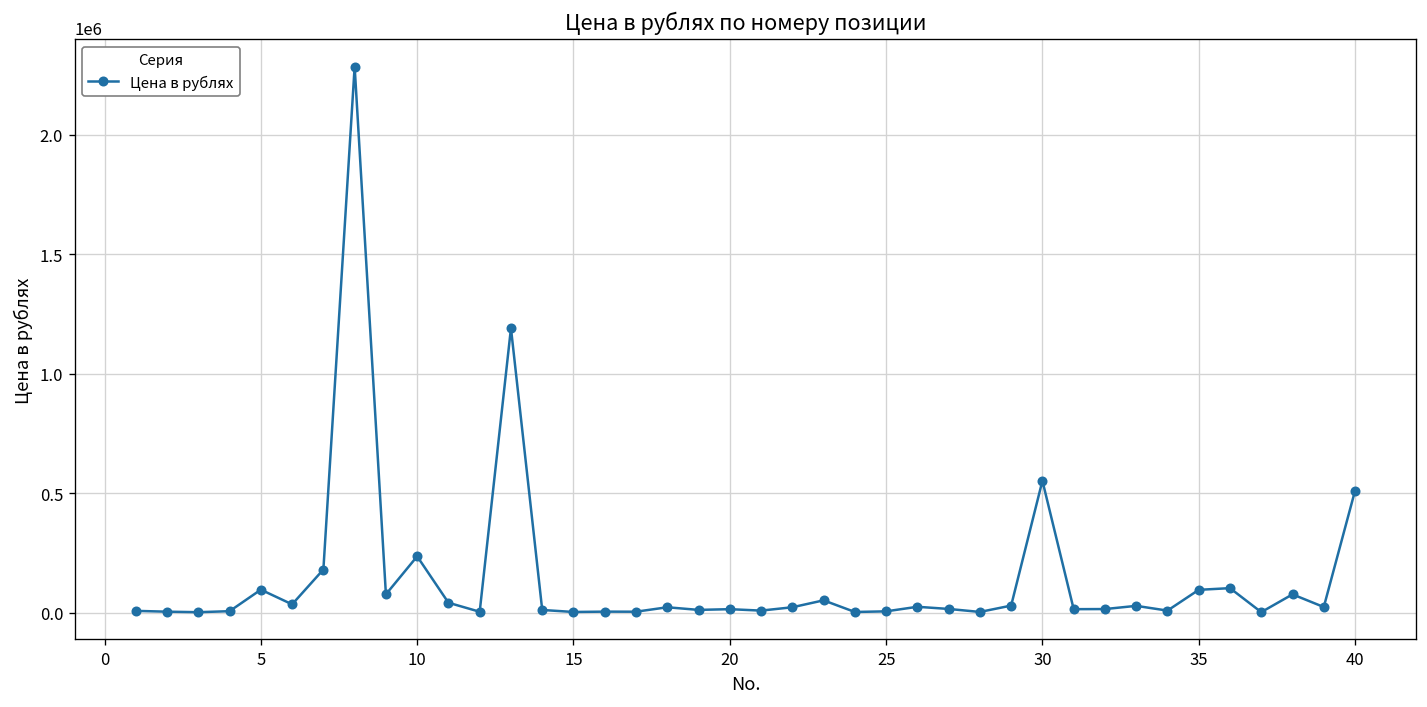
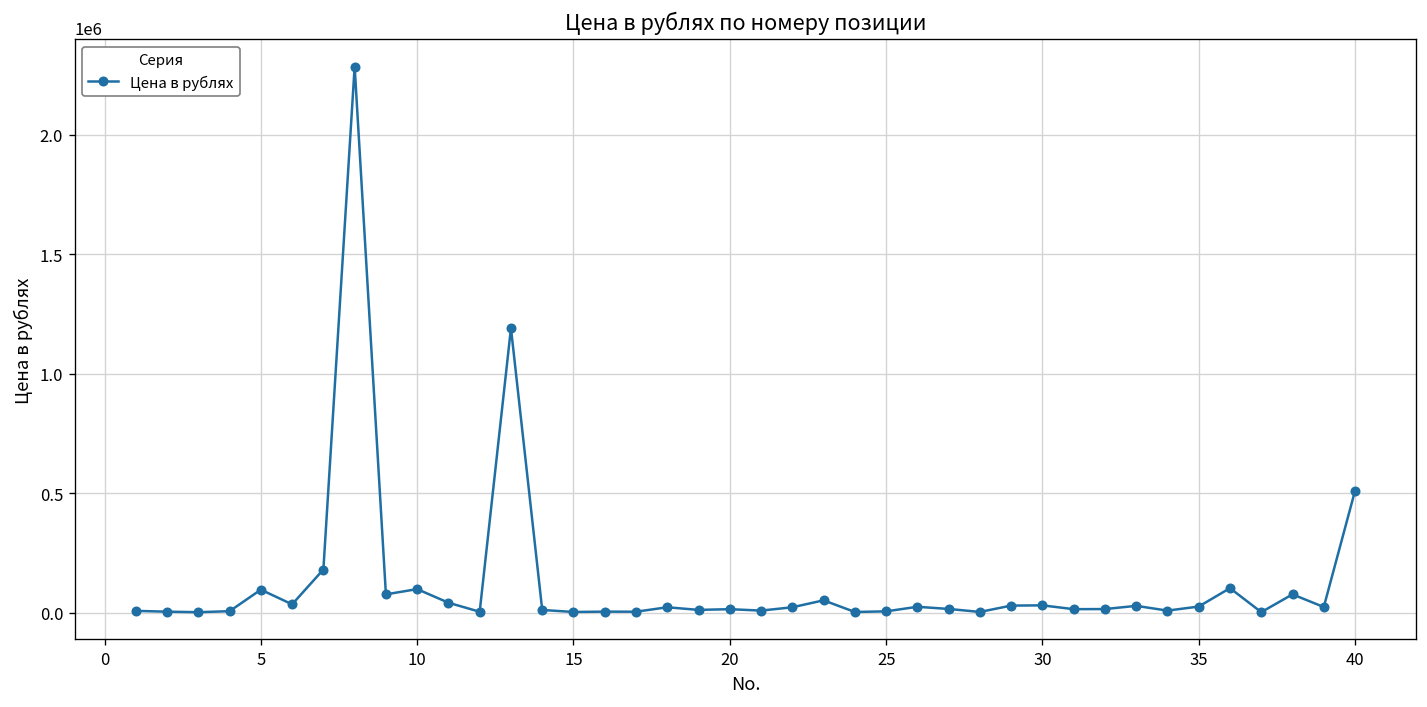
  {
    "5": 100000,
-   "10": 240000,
+   "10": 100000,
    "15": 0,
    "20": 10000,
    "25": 0,
-   "30": 550000,
-   "35": 90000,
+   "30": 30000,
+   "35": 30000,
    "40": 510000
  }
